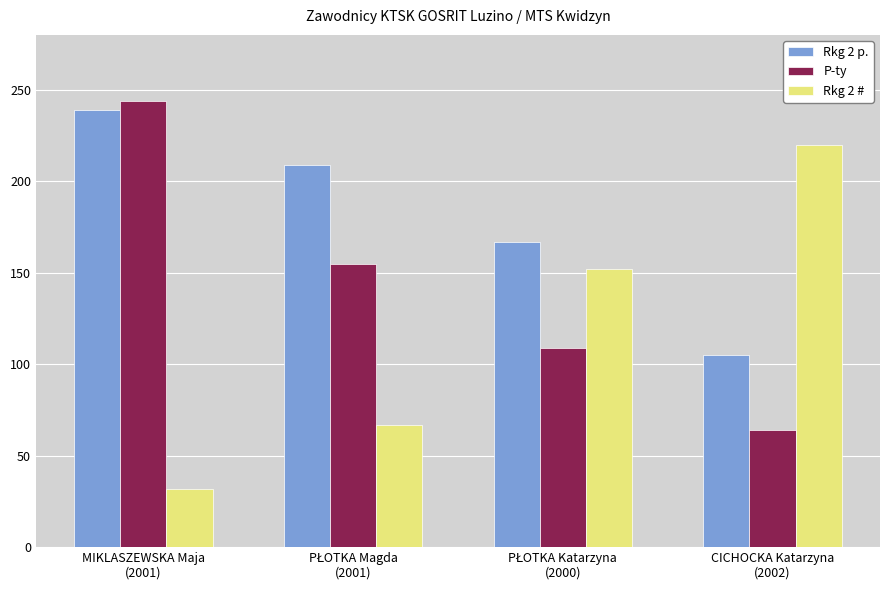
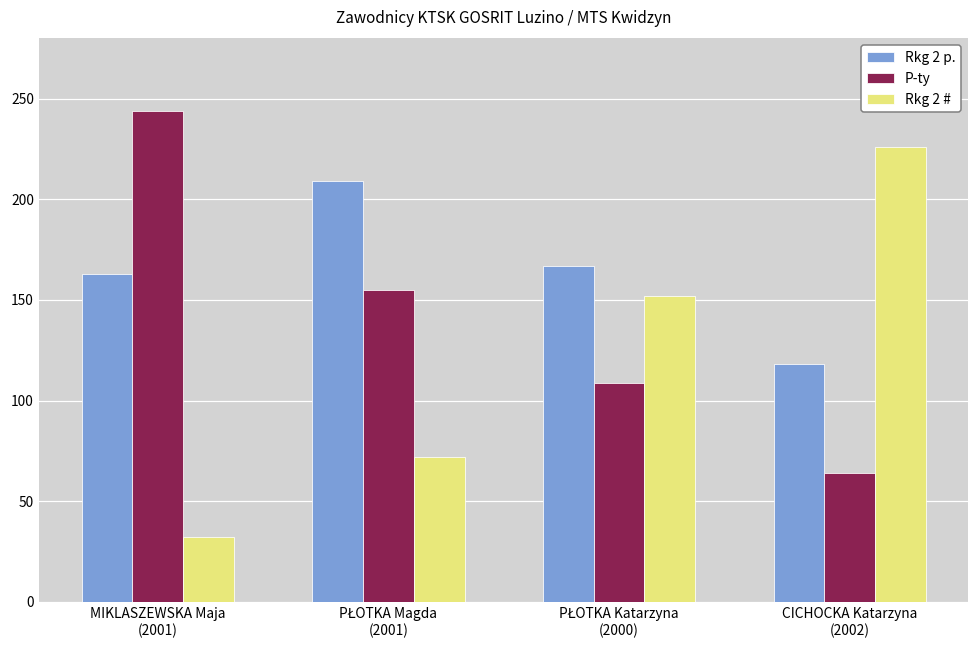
  {
    "Rkg 2 p.": {
-     "MIKLASZEWSKA Maja (2001)": 239,
+     "MIKLASZEWSKA Maja (2001)": 163,
      "PŁOTKA Magda (2001)": 209,
      "PŁOTKA Katarzyna (2000)": 167,
-     "CICHOCKA Katarzyna (2002)": 105
+     "CICHOCKA Katarzyna (2002)": 118
    },
    "P-ty": {
      "MIKLASZEWSKA Maja (2001)": 244,
      "PŁOTKA Magda (2001)": 155,
      "PŁOTKA Katarzyna (2000)": 109,
      "CICHOCKA Katarzyna (2002)": 64
    },
    "Rkg 2 #": {
      "MIKLASZEWSKA Maja (2001)": 32,
-     "PŁOTKA Magda (2001)": 67,
+     "PŁOTKA Magda (2001)": 72,
      "PŁOTKA Katarzyna (2000)": 152,
-     "CICHOCKA Katarzyna (2002)": 220
+     "CICHOCKA Katarzyna (2002)": 226
    }
  }
